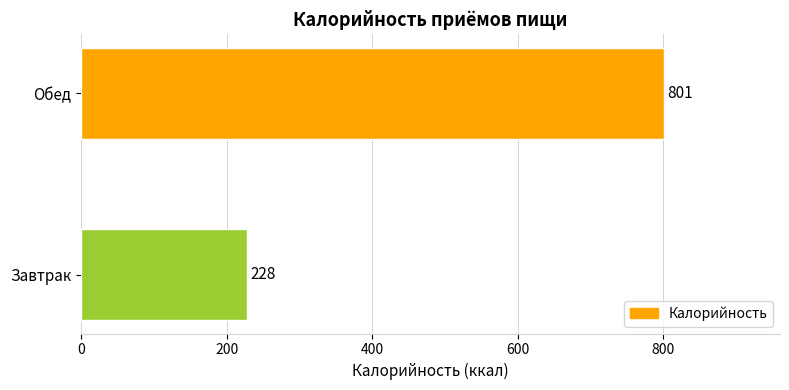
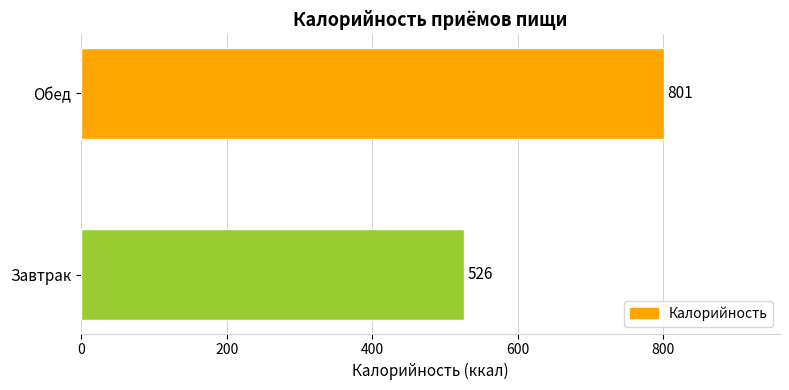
  {
    "Обед": 801,
-   "Завтрак": 228
+   "Завтрак": 526
  }
